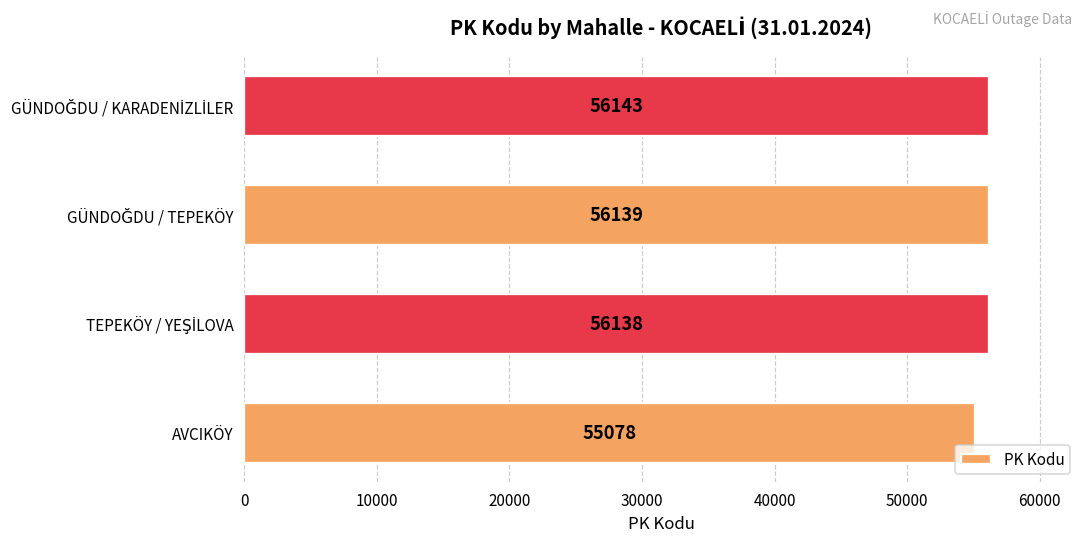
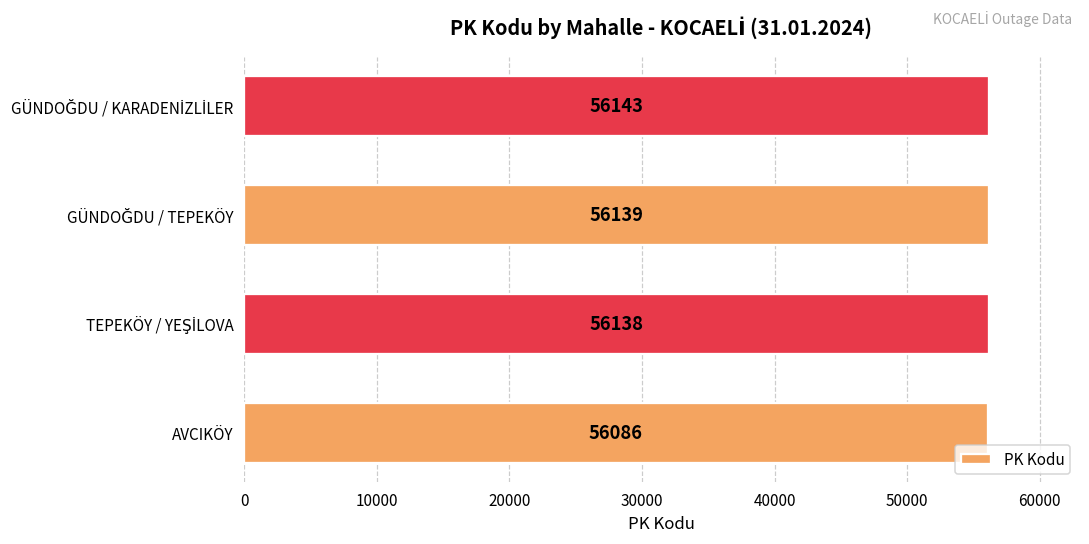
  {
    "GÜNDOĞDU / KARADENİZLİLER": 56143,
    "GÜNDOĞDU / TEPEKÖY": 56139,
    "TEPEKÖY / YEŞİLOVA": 56138,
-   "AVCIKÖY": 55078
+   "AVCIKÖY": 56086
  }
